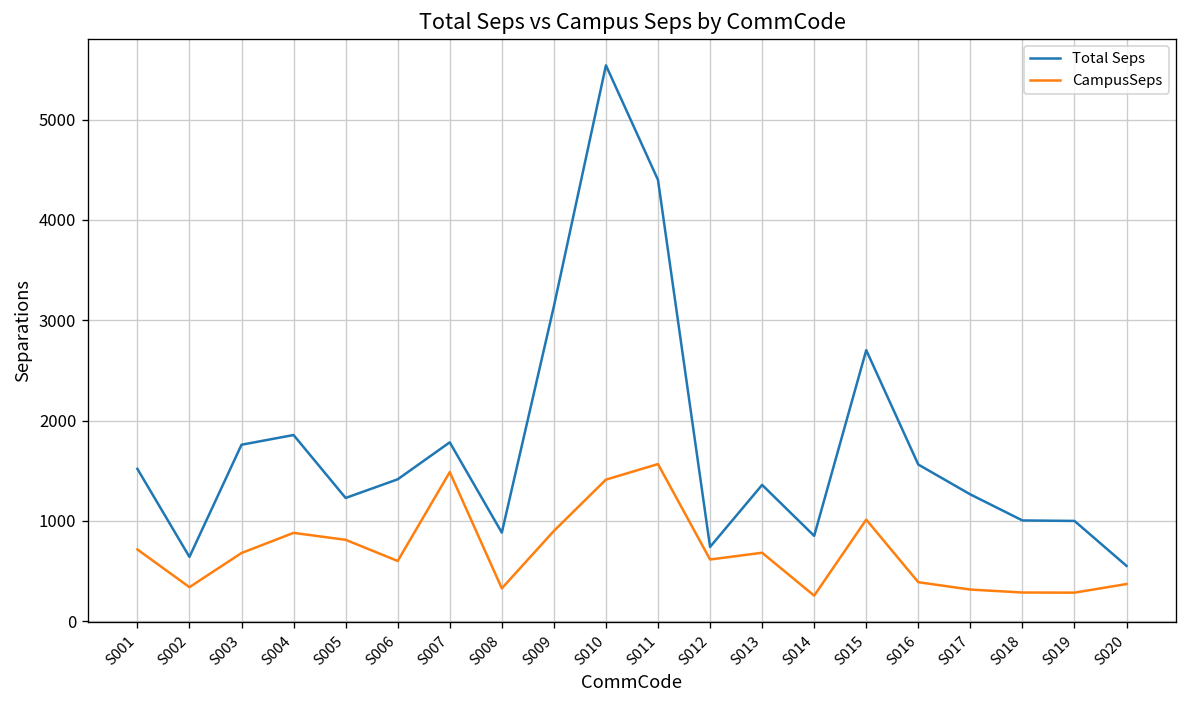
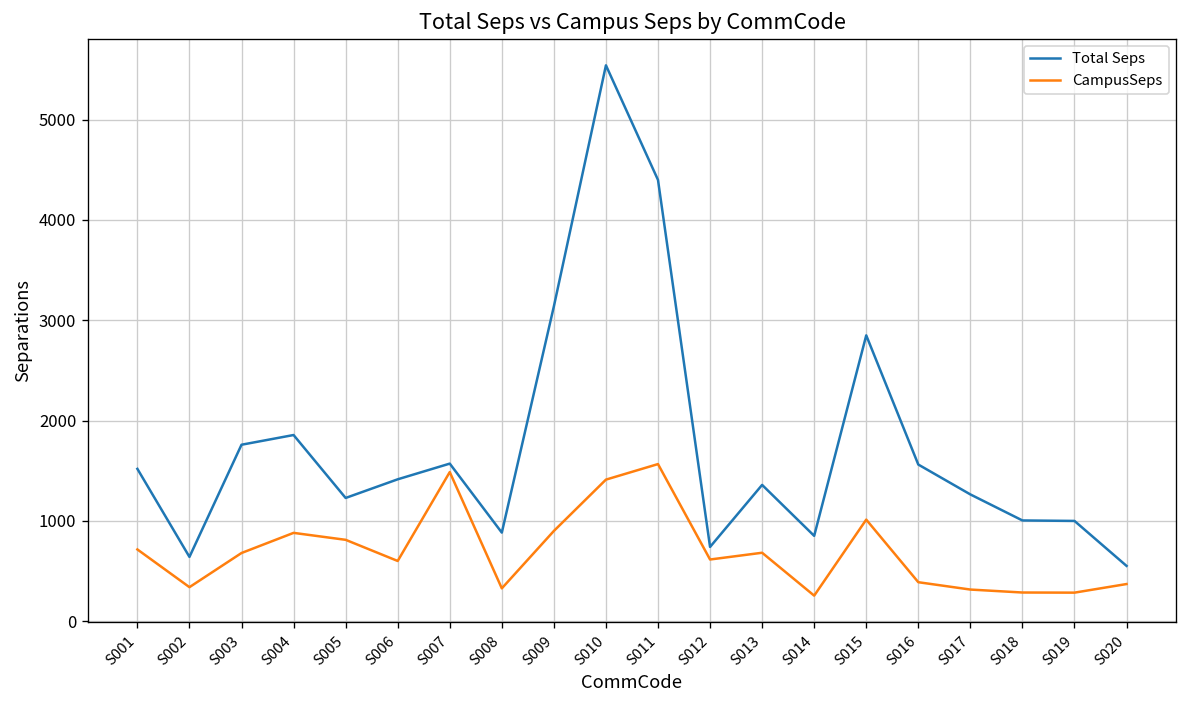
  {
    "Total Seps": {
      "S001": 1500,
      "S002": 600,
      "S003": 1800,
      "S004": 1900,
      "S005": 1200,
      "S006": 1400,
-     "S007": 1800,
+     "S007": 1600,
      "S008": 900,
      "S009": 3100,
      "S010": 5500,
      "S011": 4400,
      "S012": 700,
      "S013": 1400,
      "S014": 800,
-     "S015": 2700,
+     "S015": 2800,
      "S016": 1600,
      "S017": 1300,
      "S018": 1000,
      "S019": 1000,
      "S020": 600
    },
    "CampusSeps": {
      "S001": 700,
      "S002": 300,
      "S003": 700,
      "S004": 900,
      "S005": 800,
      "S006": 600,
      "S007": 1500,
      "S008": 300,
      "S009": 900,
      "S010": 1400,
      "S011": 1600,
      "S012": 600,
      "S013": 700,
      "S014": 300,
      "S015": 1000,
      "S016": 400,
      "S017": 300,
      "S018": 300,
      "S019": 300,
      "S020": 400
    }
  }
